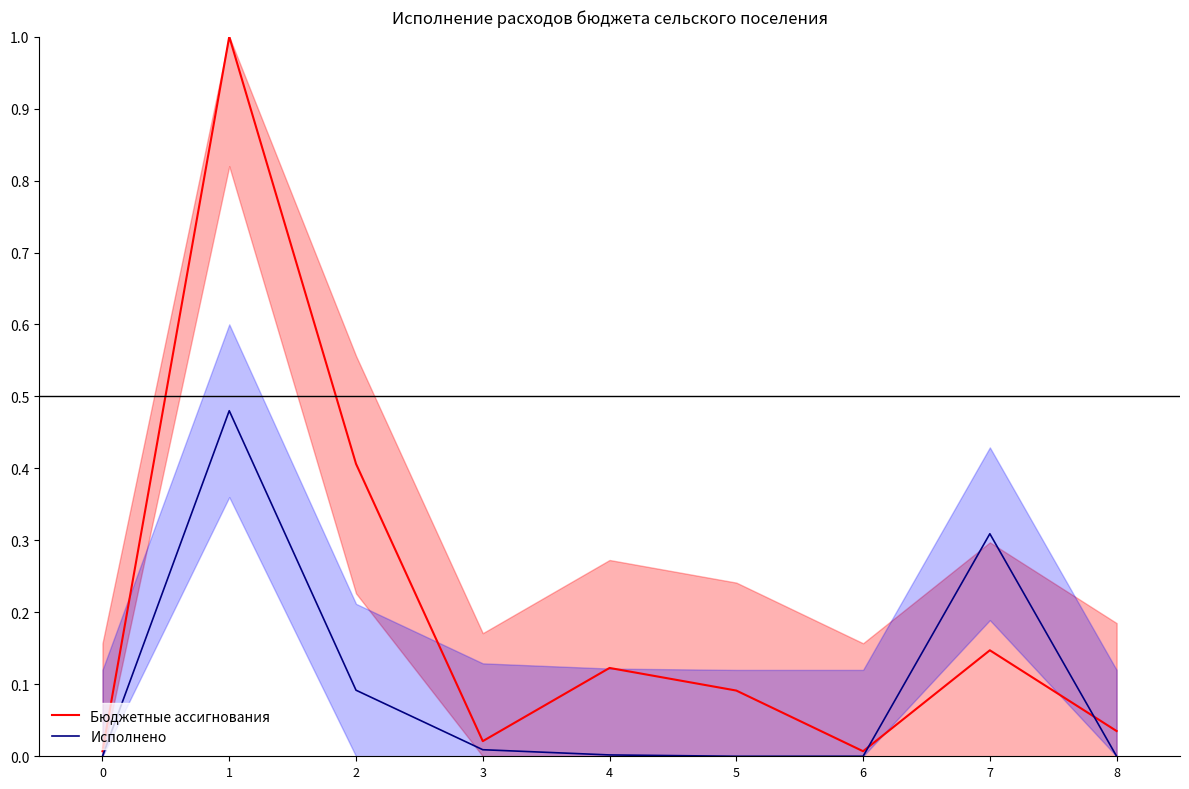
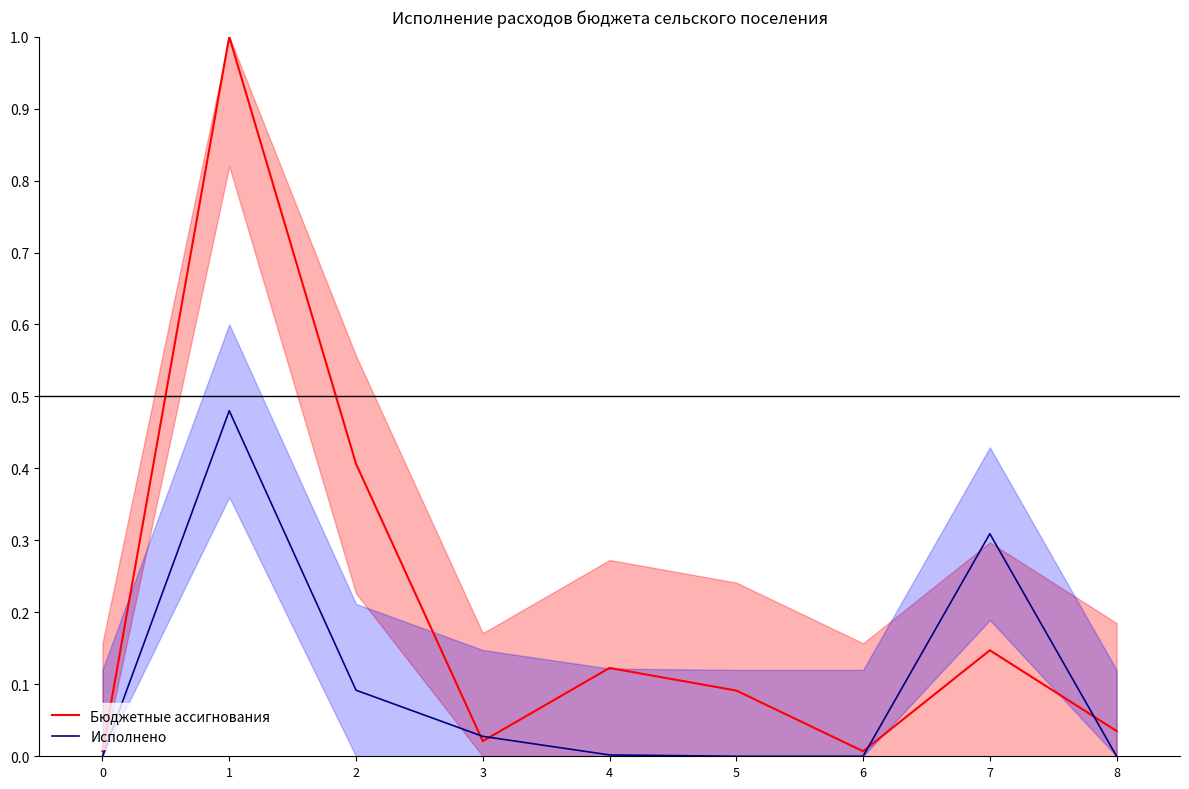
  {
    "Исполнено": {
      "0": 0.00,
      "1": 0.48,
      "2": 0.09,
-     "3": 0.01,
+     "3": 0.03,
      "4": 0.00,
      "5": 0.00,
      "6": 0.00,
      "7": 0.31,
      "8": 0.00
    }
  }
